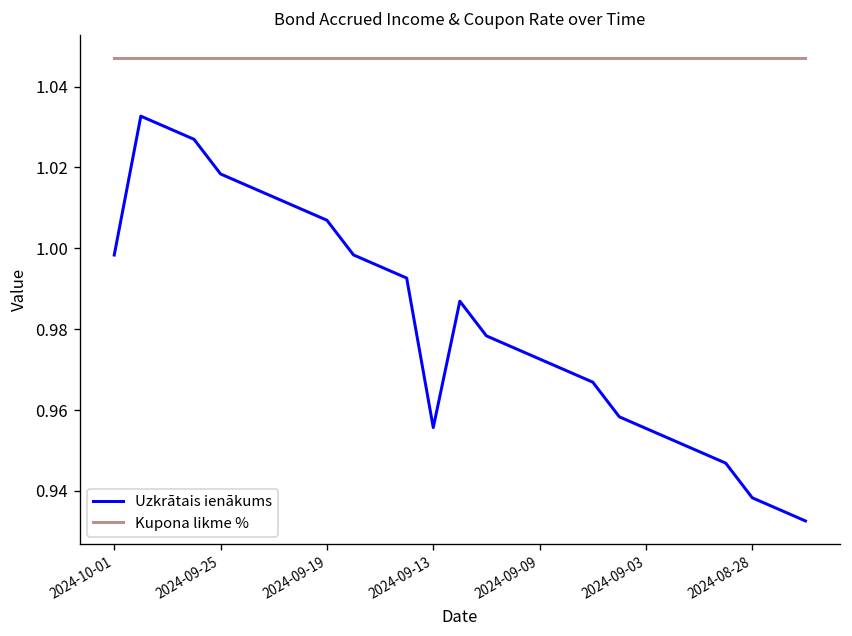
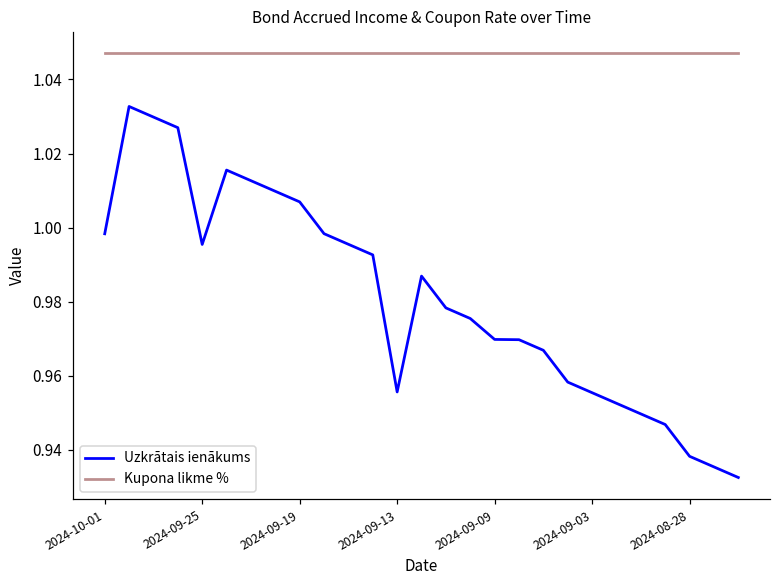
  {
    "Uzkrātais ienākums": {
      "2024-10-01": 0.998,
-     "2024-09-25": 1.018,
+     "2024-09-25": 0.995,
      "2024-09-19": 1.007,
      "2024-09-13": 0.956,
-     "2024-09-09": 0.973,
+     "2024-09-09": 0.970,
      "2024-09-03": 0.955,
      "2024-08-28": 0.938
    },
    "Kupona likme %": {
      "2024-10-01": 1.047,
      "2024-09-25": 1.047,
      "2024-09-19": 1.047,
      "2024-09-13": 1.047,
      "2024-09-09": 1.047,
      "2024-09-03": 1.047,
      "2024-08-28": 1.047
    }
  }
